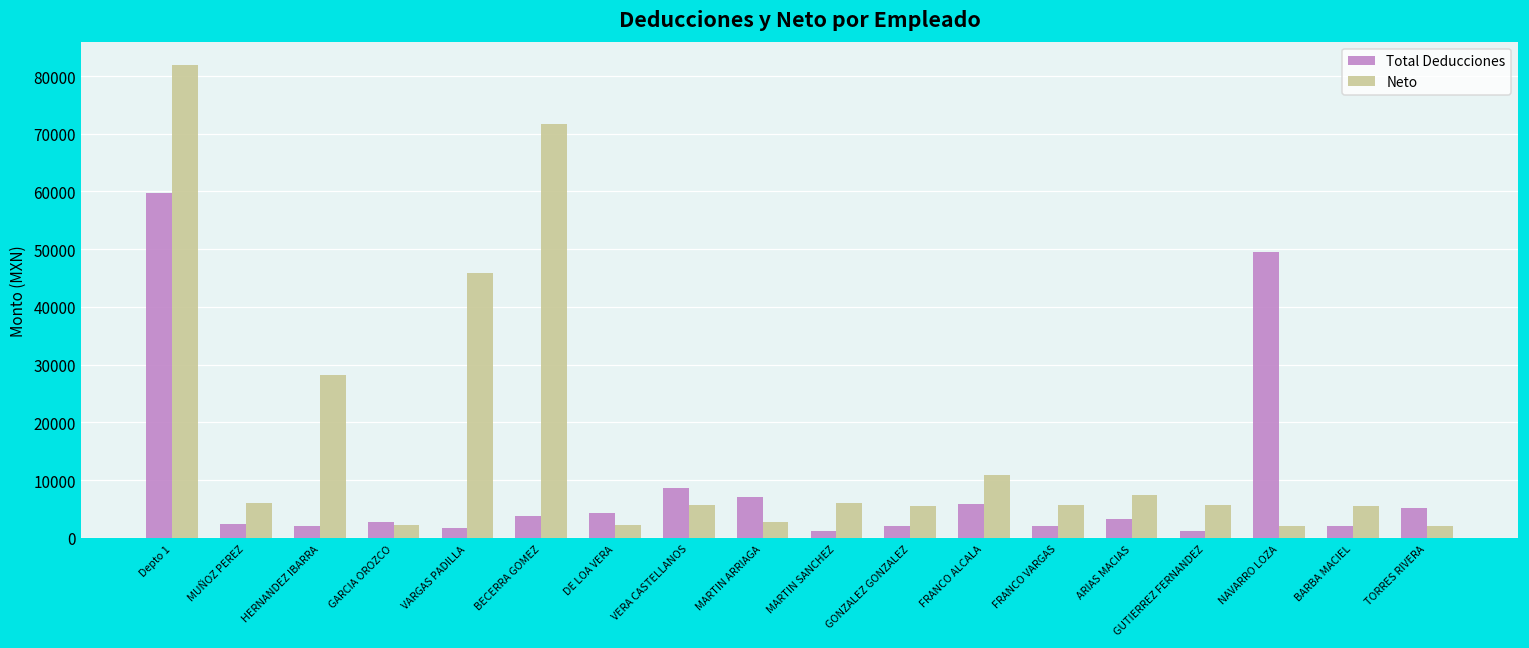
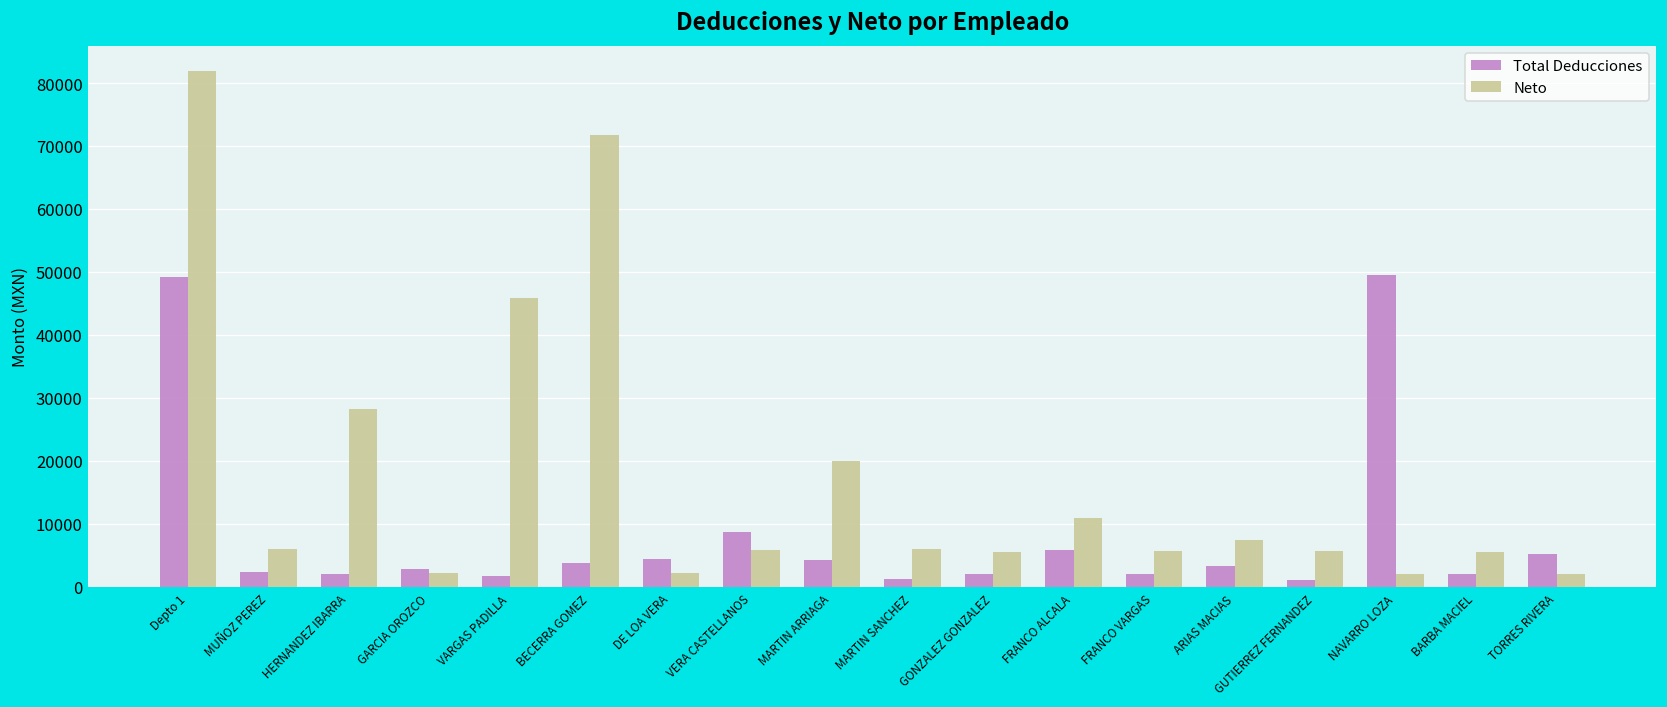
  {
    "Total Deducciones": {
-     "Depto 1": 60000,
+     "Depto 1": 49000,
      "MUÑOZ PEREZ": 2000,
      "HERNANDEZ IBARRA": 2000,
      "GARCIA OROZCO": 3000,
      "VARGAS PADILLA": 2000,
      "BECERRA GOMEZ": 4000,
      "DE LOA VERA": 4000,
      "VERA CASTELLANOS": 9000,
-     "MARTIN ARRIAGA": 7000,
+     "MARTIN ARRIAGA": 4000,
      "MARTIN SANCHEZ": 1000,
      "GONZALEZ GONZALEZ": 2000,
      "FRANCO ALCALA": 6000,
      "FRANCO VARGAS": 2000,
      "ARIAS MACIAS": 3000,
      "GUTIERREZ FERNANDEZ": 1000,
      "NAVARRO LOZA": 50000,
      "BARBA MACIEL": 2000,
      "TORRES RIVERA": 5000
    },
    "Neto": {
      "Depto 1": 82000,
      "MUÑOZ PEREZ": 6000,
      "HERNANDEZ IBARRA": 28000,
      "GARCIA OROZCO": 2000,
      "VARGAS PADILLA": 46000,
      "BECERRA GOMEZ": 72000,
      "DE LOA VERA": 2000,
      "VERA CASTELLANOS": 6000,
-     "MARTIN ARRIAGA": 3000,
+     "MARTIN ARRIAGA": 20000,
      "MARTIN SANCHEZ": 6000,
      "GONZALEZ GONZALEZ": 6000,
      "FRANCO ALCALA": 11000,
      "FRANCO VARGAS": 6000,
      "ARIAS MACIAS": 7000,
      "GUTIERREZ FERNANDEZ": 6000,
      "NAVARRO LOZA": 2000,
      "BARBA MACIEL": 6000,
      "TORRES RIVERA": 2000
    }
  }
